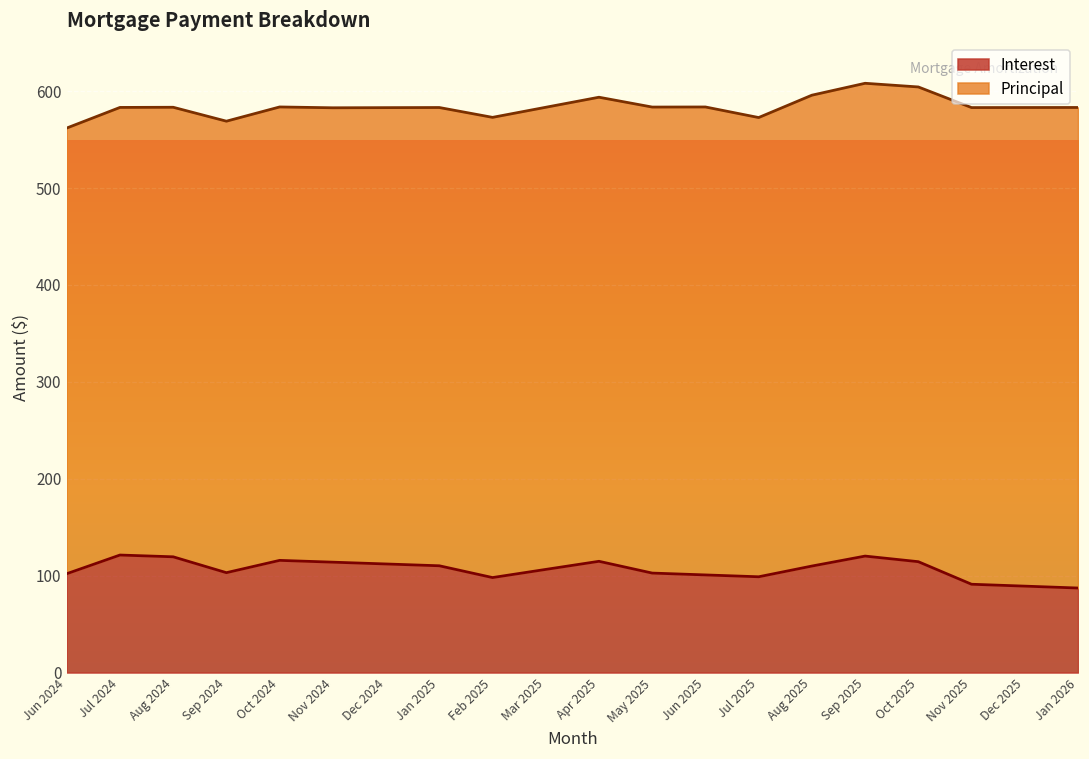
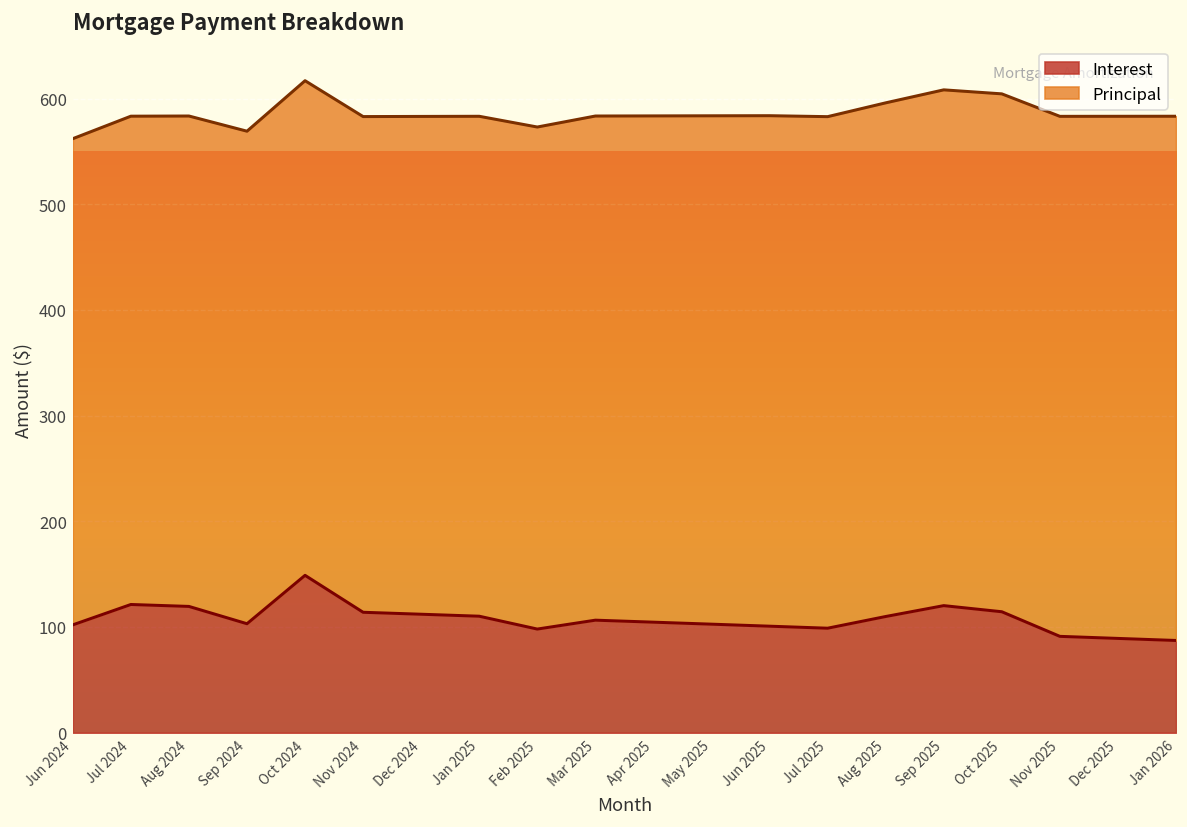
  {
    "Interest": {
      "Jun 2024": 100,
      "Jul 2024": 120,
      "Aug 2024": 120,
      "Sep 2024": 100,
-     "Oct 2024": 120,
+     "Oct 2024": 150,
      "Nov 2024": 110,
      "Dec 2024": 110,
      "Jan 2025": 110,
      "Feb 2025": 100,
      "Mar 2025": 110,
-     "Apr 2025": 110,
+     "Apr 2025": 100,
      "May 2025": 100,
      "Jun 2025": 100,
      "Jul 2025": 100,
      "Aug 2025": 110,
      "Sep 2025": 120,
      "Oct 2025": 110,
      "Nov 2025": 90,
      "Dec 2025": 90,
      "Jan 2026": 90
    },
    "Principal": {
      "Jun 2024": 460,
      "Jul 2024": 460,
      "Aug 2024": 460,
      "Sep 2024": 470,
      "Oct 2024": 470,
      "Nov 2024": 470,
      "Dec 2024": 470,
      "Jan 2025": 470,
      "Feb 2025": 480,
      "Mar 2025": 480,
      "Apr 2025": 480,
      "May 2025": 480,
      "Jun 2025": 480,
-     "Jul 2025": 470,
+     "Jul 2025": 480,
      "Aug 2025": 490,
      "Sep 2025": 490,
      "Oct 2025": 490,
      "Nov 2025": 490,
      "Dec 2025": 490,
      "Jan 2026": 500
    }
  }
